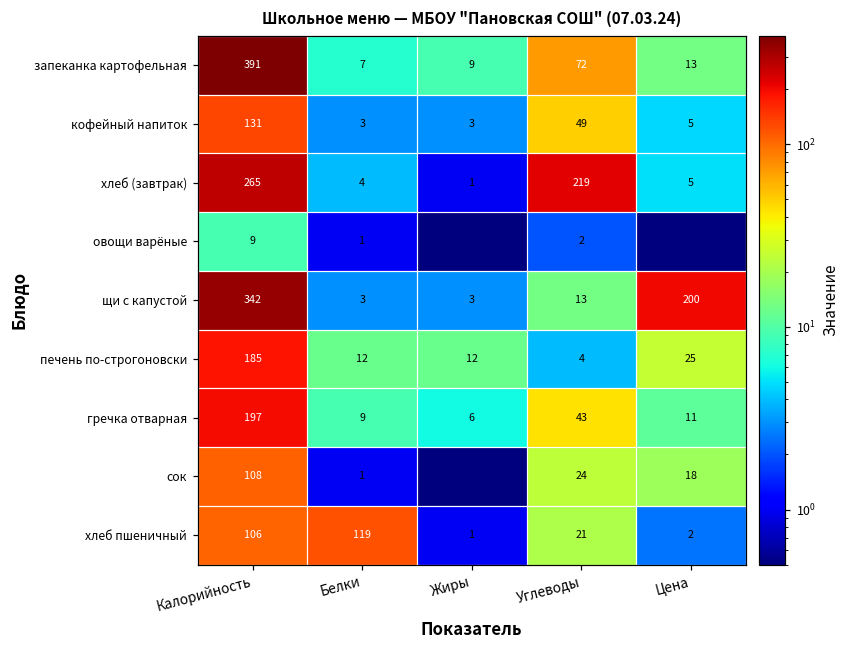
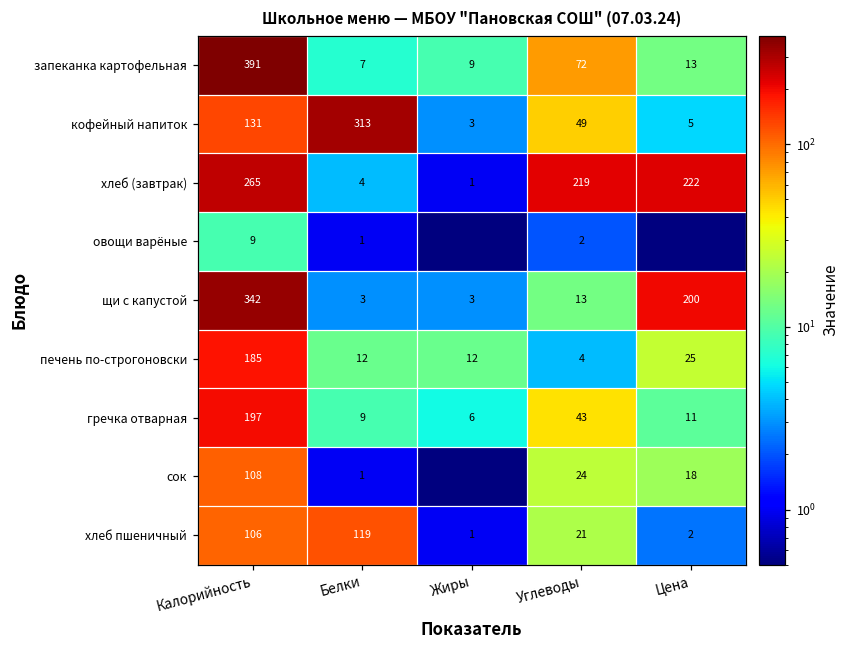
  {
    "запеканка картофельная": {
      "Калорийность": 391,
      "Белки": 7,
      "Жиры": 9,
      "Углеводы": 72,
      "Цена": 13
    },
    "кофейный напиток": {
      "Калорийность": 131,
-     "Белки": 3,
+     "Белки": 313,
      "Жиры": 3,
      "Углеводы": 49,
      "Цена": 5
    },
    "хлеб (завтрак)": {
      "Калорийность": 265,
      "Белки": 4,
      "Жиры": 1,
      "Углеводы": 219,
-     "Цена": 5
+     "Цена": 222
    },
    "овощи варёные": {
      "Калорийность": 9,
      "Белки": 1,
      "Углеводы": 2
    },
    "щи с капустой": {
      "Калорийность": 342,
      "Белки": 3,
      "Жиры": 3,
      "Углеводы": 13,
      "Цена": 200
    },
    "печень по-строгоновски": {
      "Калорийность": 185,
      "Белки": 12,
      "Жиры": 12,
      "Углеводы": 4,
      "Цена": 25
    },
    "гречка отварная": {
      "Калорийность": 197,
      "Белки": 9,
      "Жиры": 6,
      "Углеводы": 43,
      "Цена": 11
    },
    "сок": {
      "Калорийность": 108,
      "Белки": 1,
      "Углеводы": 24,
      "Цена": 18
    },
    "хлеб пшеничный": {
      "Калорийность": 106,
      "Белки": 119,
      "Жиры": 1,
      "Углеводы": 21,
      "Цена": 2
    }
  }
